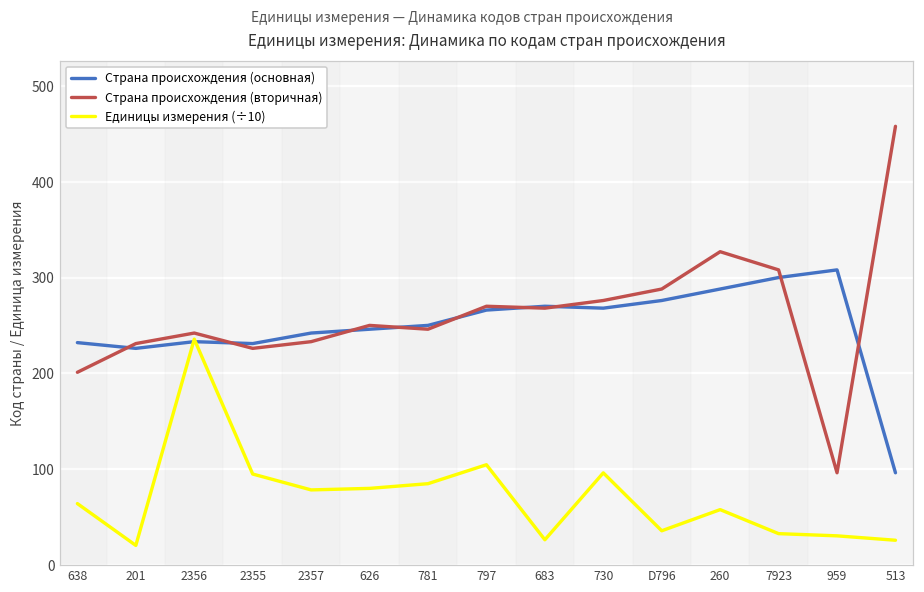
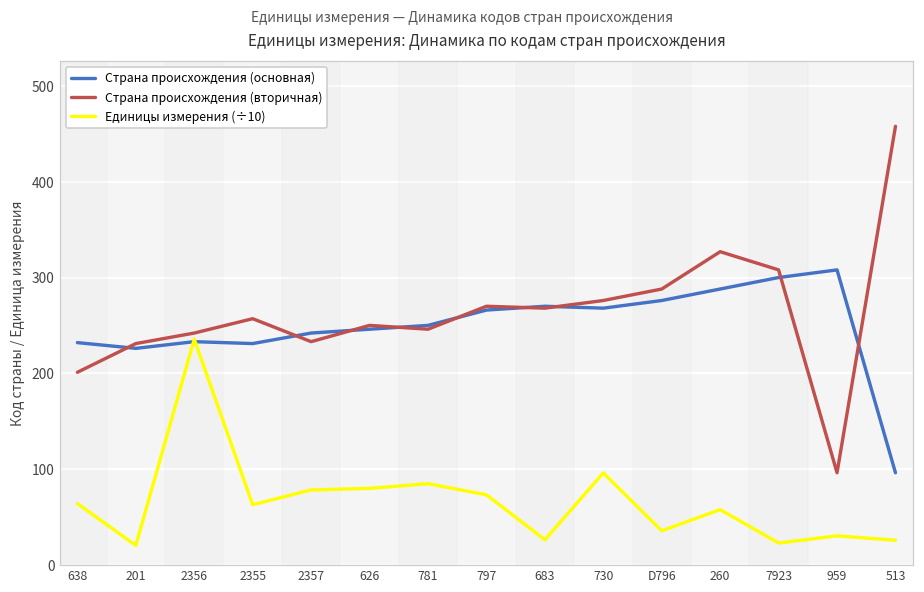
  {
    "Страна происхождения (вторичная)": {
      "638": 200,
      "201": 230,
      "2356": 240,
-     "2355": 230,
+     "2355": 260,
      "2357": 230,
      "626": 250,
      "781": 250,
      "797": 270,
      "730": 280,
      "D796": 290,
      "260": 330,
      "7923": 310,
      "959": 100,
      "513": 460
    },
    "Единицы измерения (÷10)": {
      "638": 60,
      "201": 20,
-     "2355": 90,
+     "2355": 60,
      "2357": 80,
      "626": 80,
      "781": 80,
-     "797": 100,
+     "797": 70,
      "683": 30,
      "730": 100,
      "D796": 40,
      "260": 60,
-     "7923": 30,
+     "7923": 20,
      "959": 30,
      "513": 30
    }
  }
